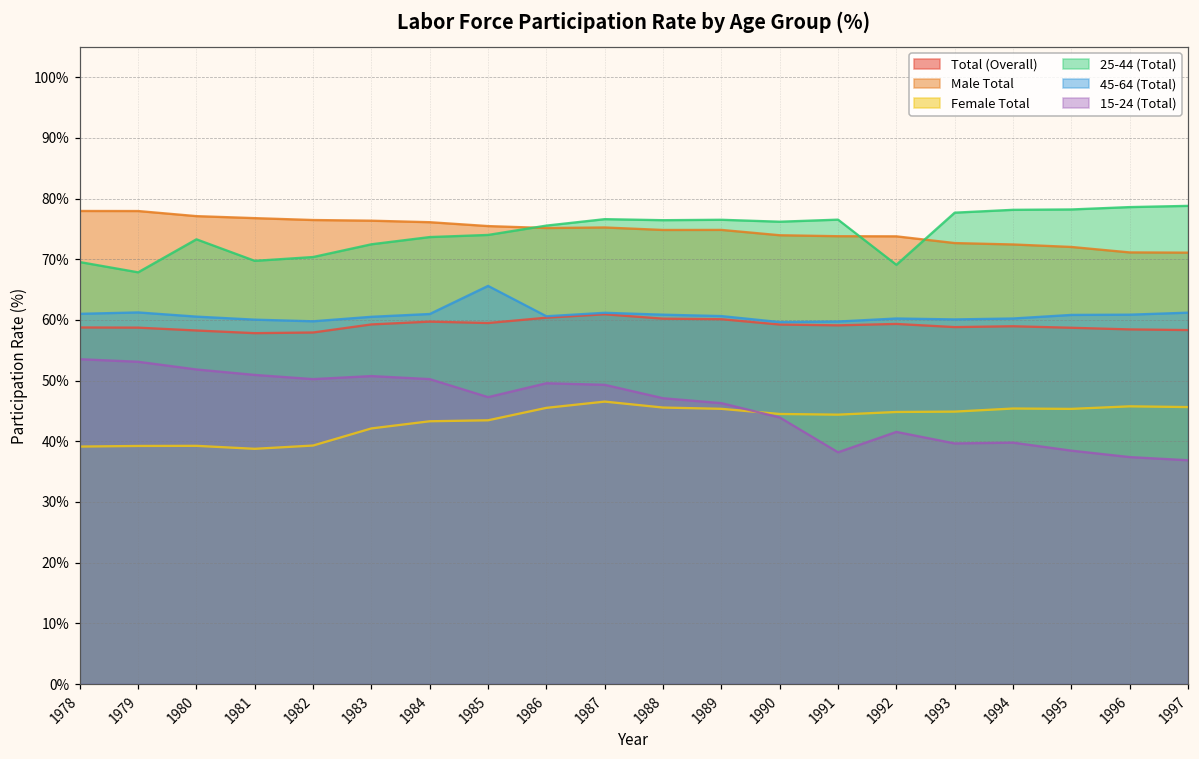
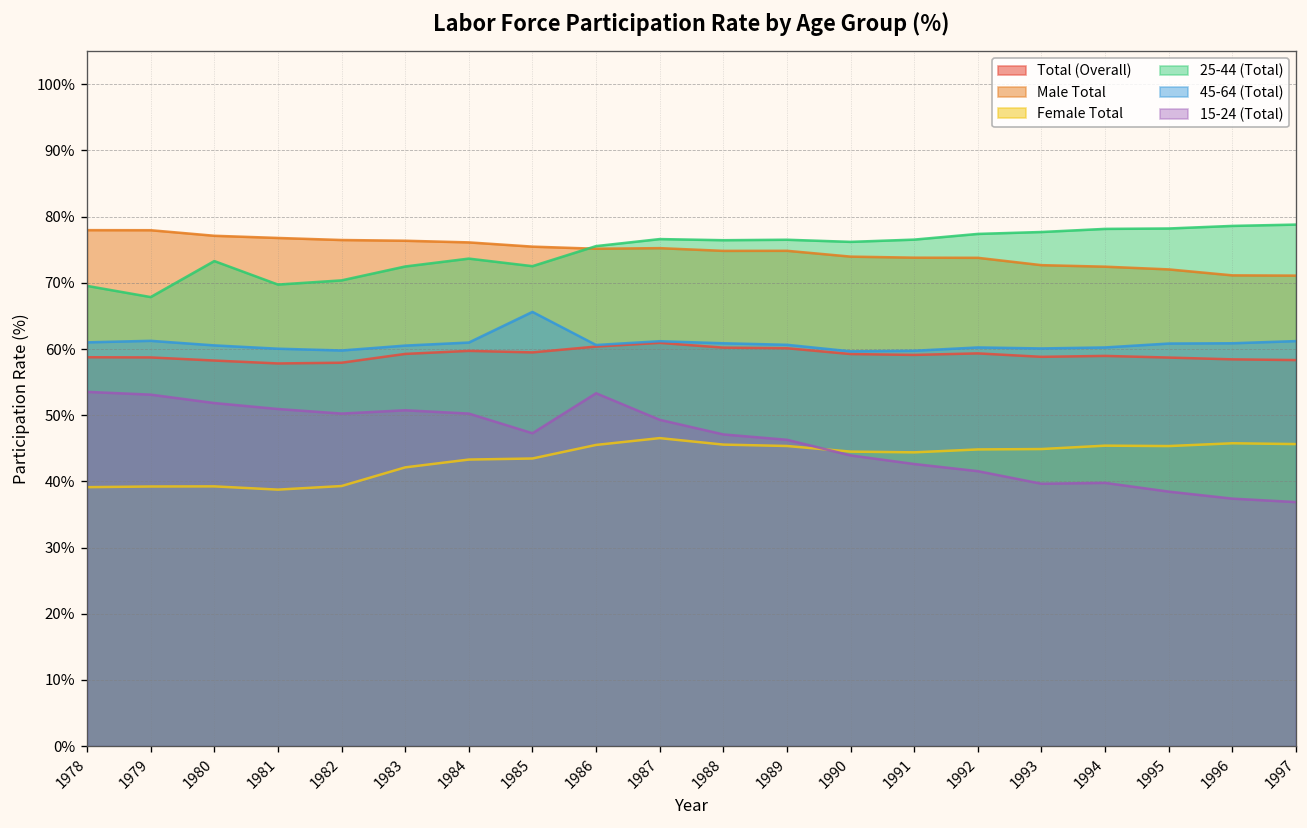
  {
    "25-44 (Total)": {
      "1978": "70%",
      "1979": "68%",
      "1980": "73%",
      "1981": "70%",
      "1982": "70%",
      "1983": "72%",
      "1984": "74%",
-     "1985": "74%",
+     "1985": "73%",
      "1987": "77%",
      "1988": "76%",
      "1989": "77%",
      "1990": "76%",
      "1991": "77%",
-     "1992": "69%",
+     "1992": "77%",
      "1993": "78%",
      "1994": "78%",
      "1995": "78%",
      "1996": "79%",
      "1997": "79%"
    },
    "45-64 (Total)": {
      "1978": "61%",
      "1979": "61%",
      "1980": "61%",
      "1981": "60%",
      "1982": "60%",
      "1983": "61%",
      "1984": "61%",
      "1985": "66%",
      "1988": "61%",
      "1989": "61%",
      "1991": "60%",
      "1992": "60%",
      "1993": "60%",
      "1994": "60%",
      "1995": "61%",
      "1996": "61%",
      "1997": "61%"
    },
    "15-24 (Total)": {
      "1978": "54%",
      "1979": "53%",
      "1980": "52%",
      "1981": "51%",
      "1982": "50%",
      "1983": "51%",
      "1984": "50%",
      "1985": "47%",
-     "1986": "50%",
+     "1986": "53%",
      "1987": "49%",
      "1988": "47%",
      "1989": "46%",
      "1990": "44%",
-     "1991": "38%",
+     "1991": "43%",
      "1992": "42%",
      "1993": "40%",
      "1994": "40%",
      "1995": "38%",
      "1996": "37%",
      "1997": "37%"
    }
  }
